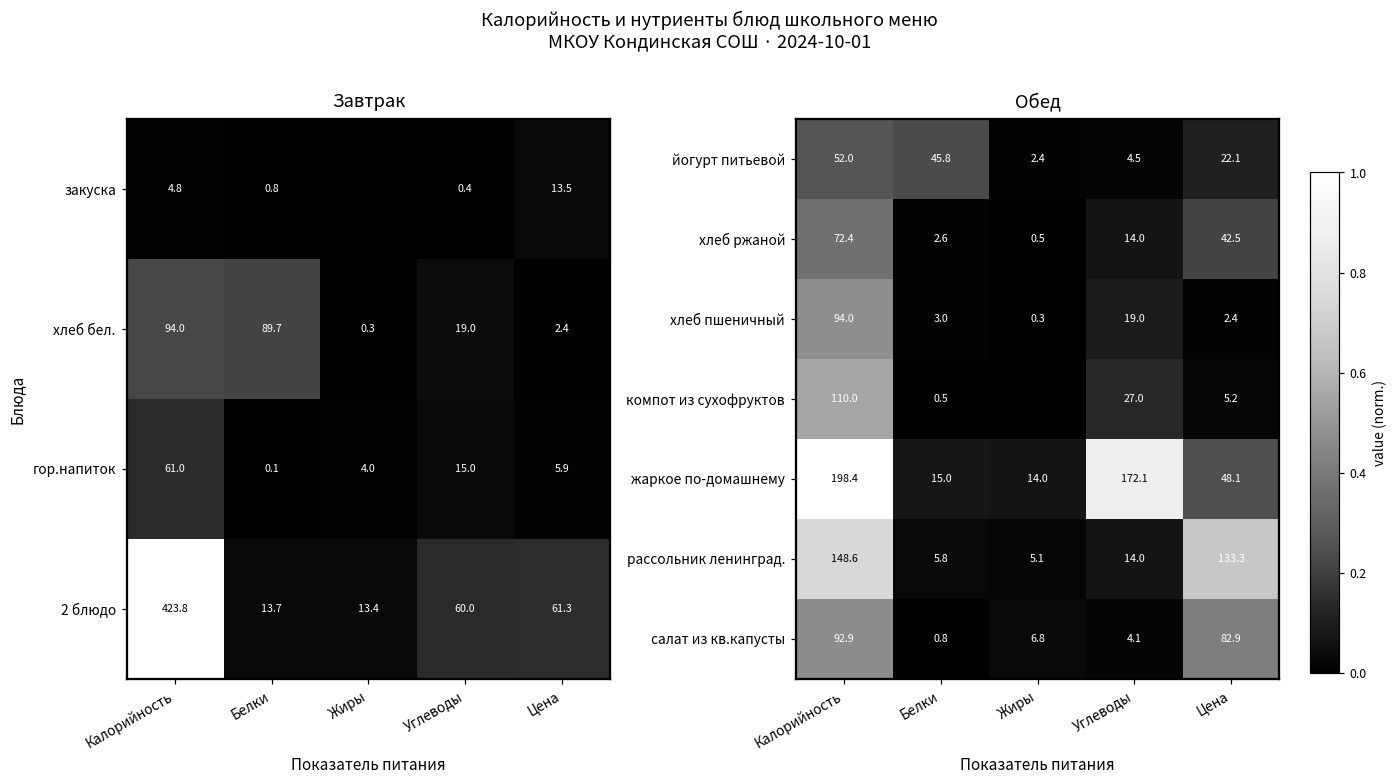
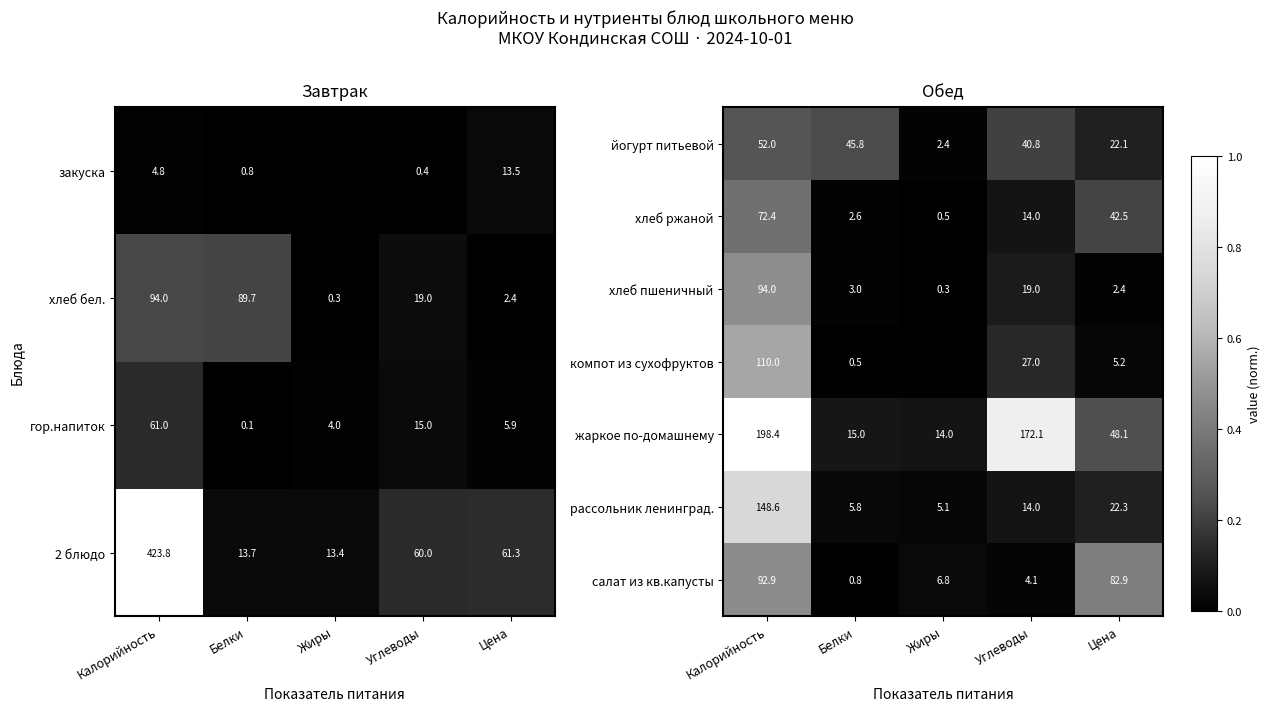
  {
    "Завтрак": {
      "закуска": {
        "Калорийность": 4.8,
        "Белки": 0.8,
        "Углеводы": 0.4,
        "Цена": 13.5
      },
      "хлеб бел.": {
        "Калорийность": 94.0,
        "Белки": 89.7,
        "Жиры": 0.3,
        "Углеводы": 19.0,
        "Цена": 2.4
      },
      "гор.напиток": {
        "Калорийность": 61.0,
        "Белки": 0.1,
        "Жиры": 4.0,
        "Углеводы": 15.0,
        "Цена": 5.9
      },
      "2 блюдо": {
        "Калорийность": 423.8,
        "Белки": 13.7,
        "Жиры": 13.4,
        "Углеводы": 60.0,
        "Цена": 61.3
      }
    },
    "Обед": {
      "йогурт питьевой": {
        "Калорийность": 52.0,
        "Белки": 45.8,
        "Жиры": 2.4,
-       "Углеводы": 4.5,
+       "Углеводы": 40.8,
        "Цена": 22.1
      },
      "хлеб ржаной": {
        "Калорийность": 72.4,
        "Белки": 2.6,
        "Жиры": 0.5,
        "Углеводы": 14.0,
        "Цена": 42.5
      },
      "хлеб пшеничный": {
        "Калорийность": 94.0,
        "Белки": 3.0,
        "Жиры": 0.3,
        "Углеводы": 19.0,
        "Цена": 2.4
      },
      "компот из сухофруктов": {
        "Калорийность": 110.0,
        "Белки": 0.5,
        "Углеводы": 27.0,
        "Цена": 5.2
      },
      "жаркое по-домашнему": {
        "Калорийность": 198.4,
        "Белки": 15.0,
        "Жиры": 14.0,
        "Углеводы": 172.1,
        "Цена": 48.1
      },
      "рассольник ленинград.": {
        "Калорийность": 148.6,
        "Белки": 5.8,
        "Жиры": 5.1,
        "Углеводы": 14.0,
-       "Цена": 133.3
+       "Цена": 22.3
      },
      "салат из кв.капусты": {
        "Калорийность": 92.9,
        "Белки": 0.8,
        "Жиры": 6.8,
        "Углеводы": 4.1,
        "Цена": 82.9
      }
    }
  }
